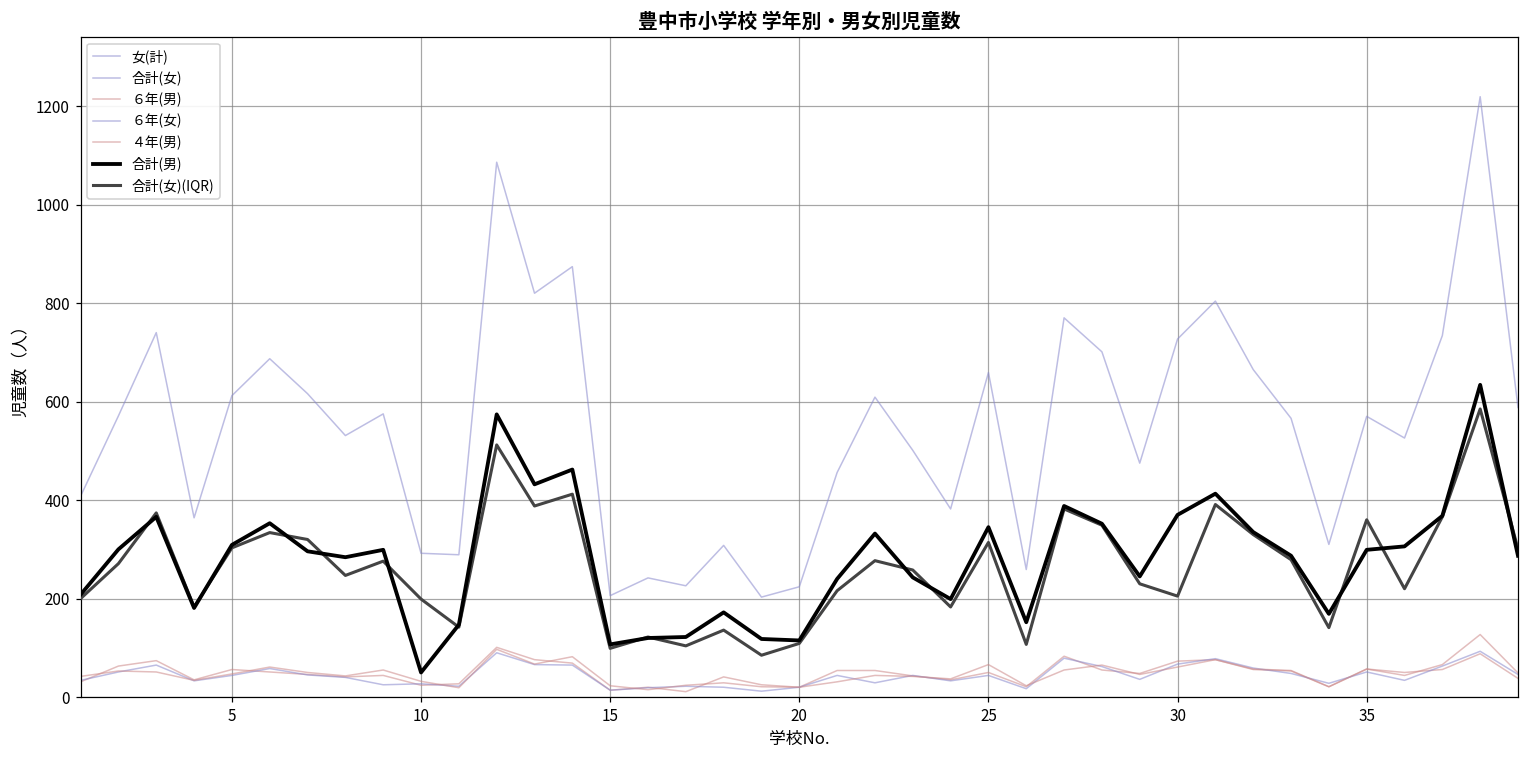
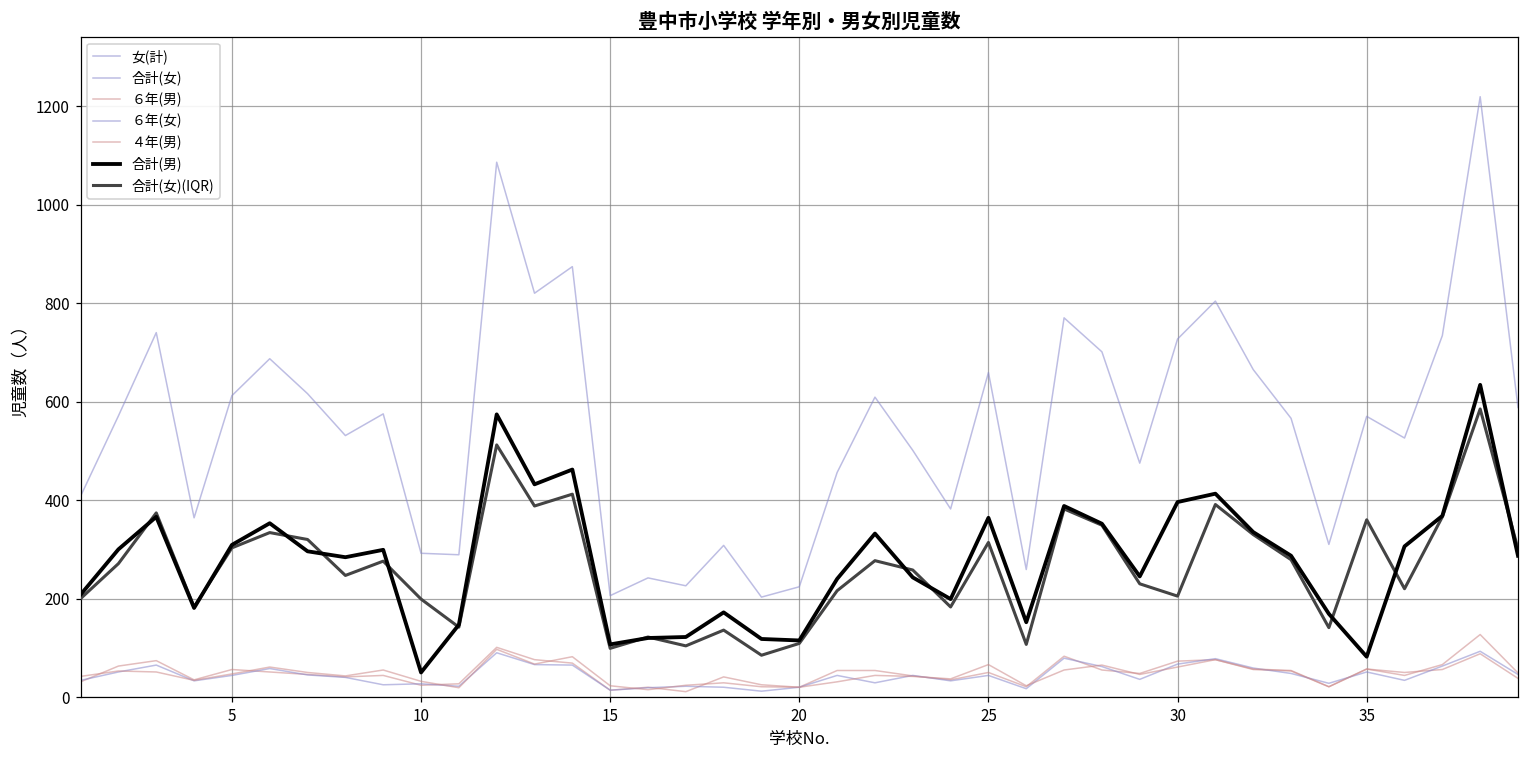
  {
    "合計(女)(IQR)": {
      "5": 300,
      "10": 200,
      "15": 100,
      "20": 110,
      "25": 310,
      "30": 210,
      "35": 360
    },
    "合計(男)": {
      "5": 310,
      "10": 50,
      "15": 110,
      "20": 120,
-     "25": 350,
-     "30": 370,
-     "35": 300
+     "25": 360,
+     "30": 400,
+     "35": 80
    }
  }
